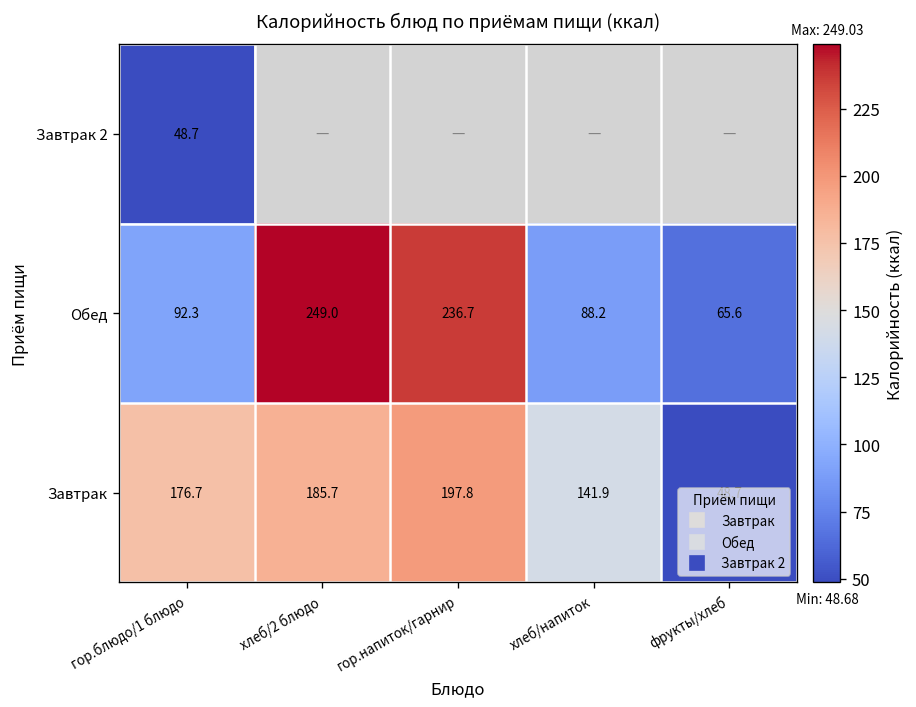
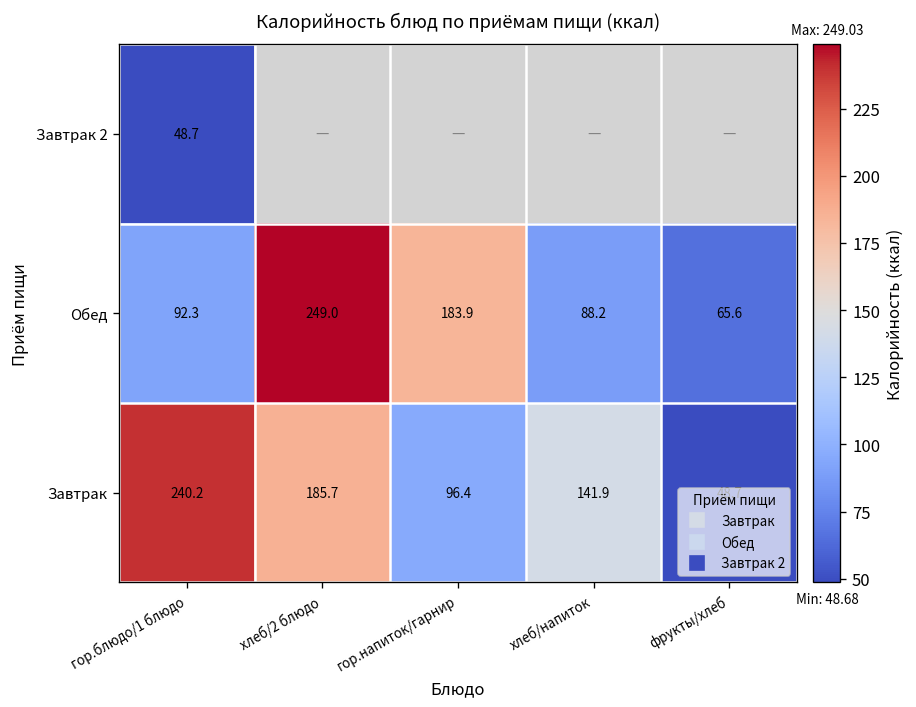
  {
    "Завтрак 2": {
      "гор.блюдо/1 блюдо": 48.7
    },
    "Обед": {
      "гор.блюдо/1 блюдо": 92.3,
      "хлеб/2 блюдо": 249.0,
-     "гор.напиток/гарнир": 236.7,
+     "гор.напиток/гарнир": 183.9,
      "хлеб/напиток": 88.2,
      "фрукты/хлеб": 65.6
    },
    "Завтрак": {
-     "гор.блюдо/1 блюдо": 176.7,
+     "гор.блюдо/1 блюдо": 240.2,
      "хлеб/2 блюдо": 185.7,
-     "гор.напиток/гарнир": 197.8,
+     "гор.напиток/гарнир": 96.4,
      "хлеб/напиток": 141.9
    }
  }
